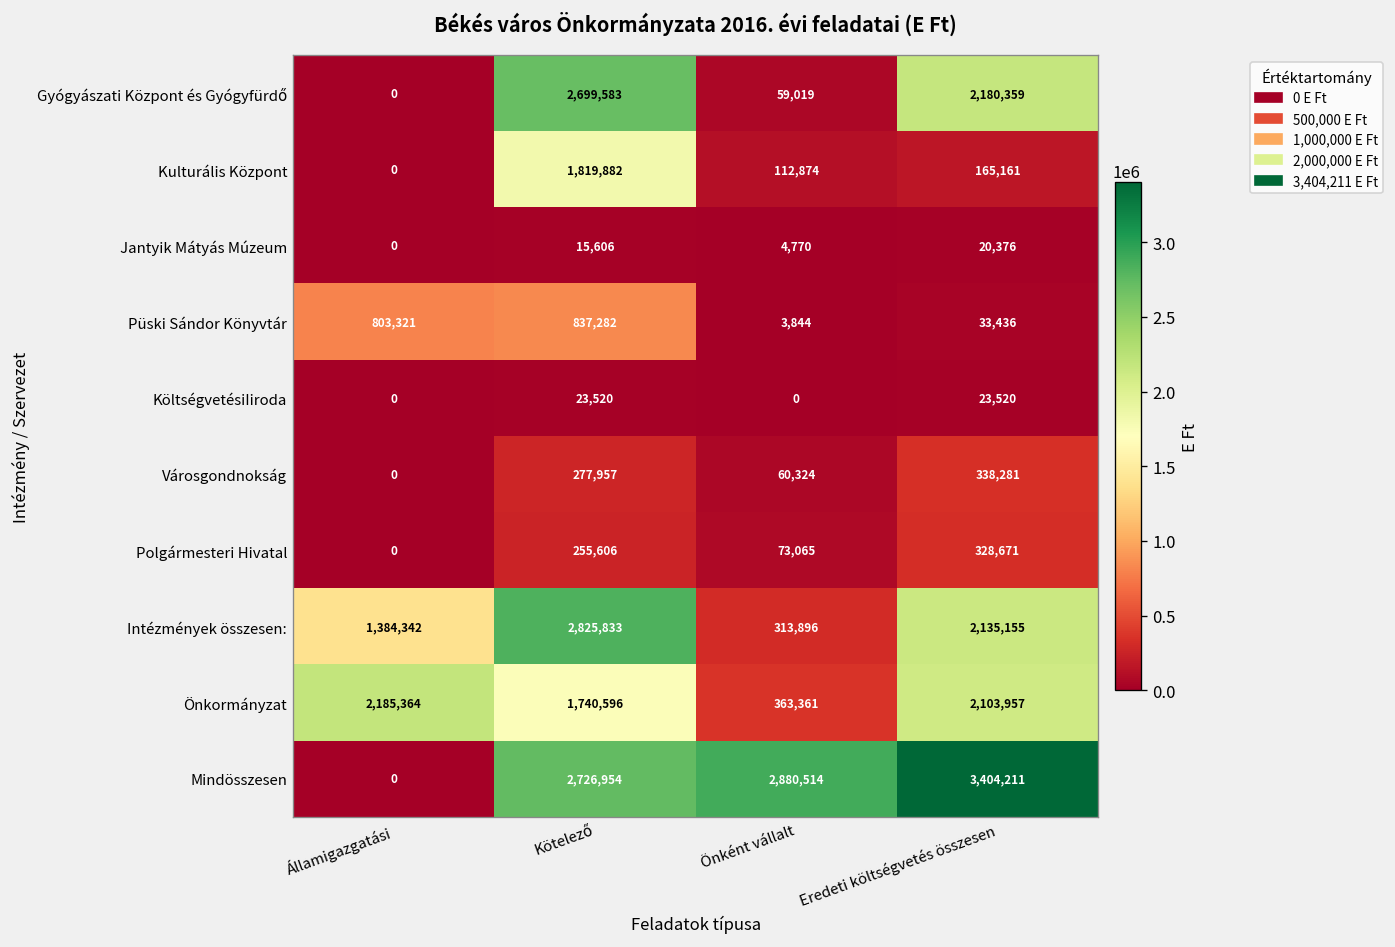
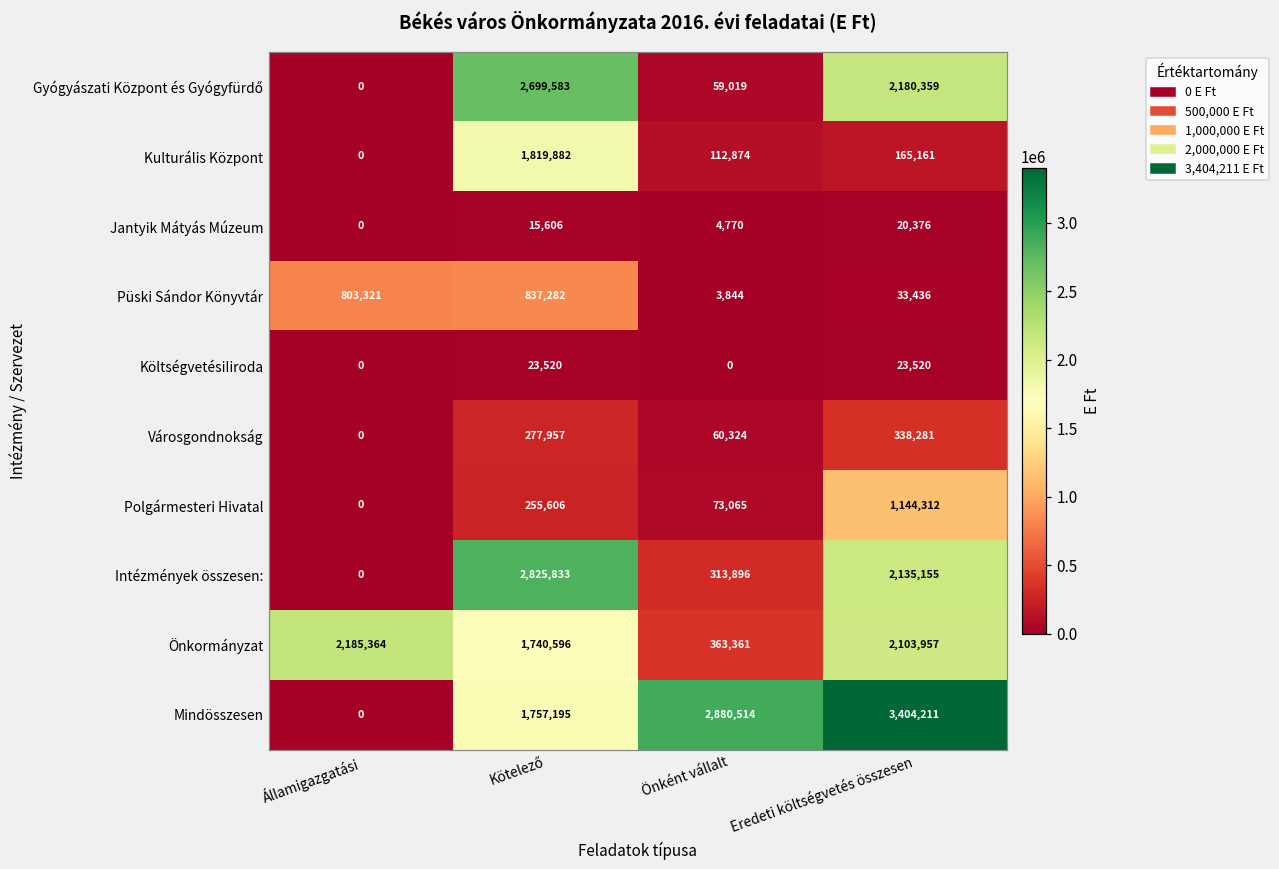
  {
    "Gyógyászati Központ és Gyógyfürdő": {
      "Államigazgatási": "0",
      "Kötelező": "2,699,583",
      "Önként vállalt": "59,019",
      "Eredeti költségvetés összesen": "2,180,359"
    },
    "Kulturális Központ": {
      "Államigazgatási": "0",
      "Kötelező": "1,819,882",
      "Önként vállalt": "112,874",
      "Eredeti költségvetés összesen": "165,161"
    },
    "Jantyik Mátyás Múzeum": {
      "Államigazgatási": "0",
      "Kötelező": "15,606",
      "Önként vállalt": "4,770",
      "Eredeti költségvetés összesen": "20,376"
    },
    "Püski Sándor Könyvtár": {
      "Államigazgatási": "803,321",
      "Kötelező": "837,282",
      "Önként vállalt": "3,844",
      "Eredeti költségvetés összesen": "33,436"
    },
    "KöltségvetésiIiroda": {
      "Államigazgatási": "0",
      "Kötelező": "23,520",
      "Önként vállalt": "0",
      "Eredeti költségvetés összesen": "23,520"
    },
    "Városgondnokság": {
      "Államigazgatási": "0",
      "Kötelező": "277,957",
      "Önként vállalt": "60,324",
      "Eredeti költségvetés összesen": "338,281"
    },
    "Polgármesteri Hivatal": {
      "Államigazgatási": "0",
      "Kötelező": "255,606",
      "Önként vállalt": "73,065",
-     "Eredeti költségvetés összesen": "328,671"
+     "Eredeti költségvetés összesen": "1,144,312"
    },
    "Intézmények összesen:": {
-     "Államigazgatási": "1,384,342",
+     "Államigazgatási": "0",
      "Kötelező": "2,825,833",
      "Önként vállalt": "313,896",
      "Eredeti költségvetés összesen": "2,135,155"
    },
    "Önkormányzat": {
      "Államigazgatási": "2,185,364",
      "Kötelező": "1,740,596",
      "Önként vállalt": "363,361",
      "Eredeti költségvetés összesen": "2,103,957"
    },
    "Mindösszesen": {
      "Államigazgatási": "0",
-     "Kötelező": "2,726,954",
+     "Kötelező": "1,757,195",
      "Önként vállalt": "2,880,514",
      "Eredeti költségvetés összesen": "3,404,211"
    }
  }
